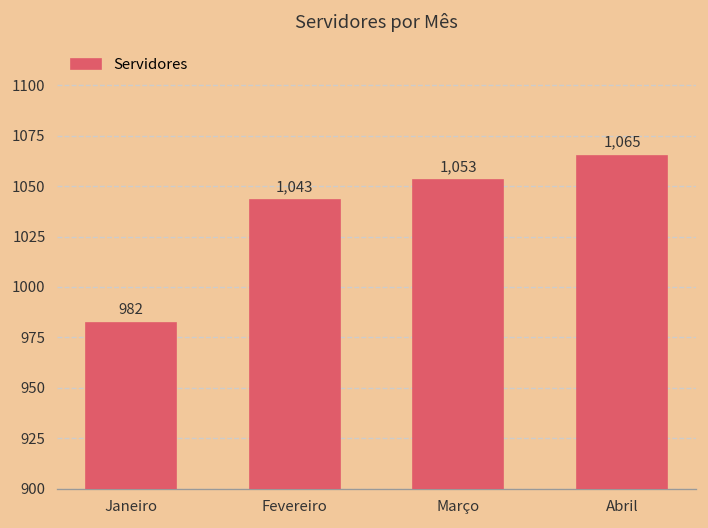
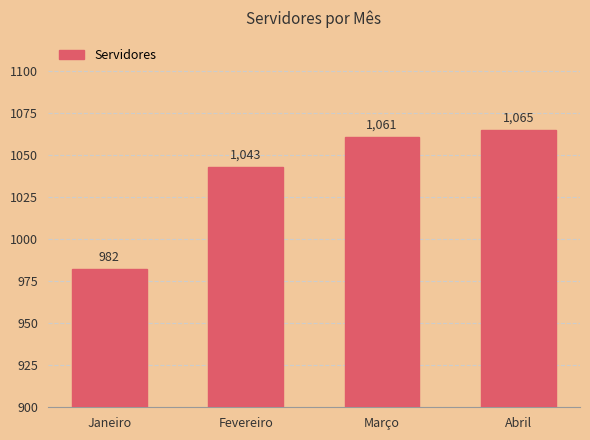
  {
    "Janeiro": "982",
    "Fevereiro": "1,043",
-   "Março": "1,053",
+   "Março": "1,061",
    "Abril": "1,065"
  }
